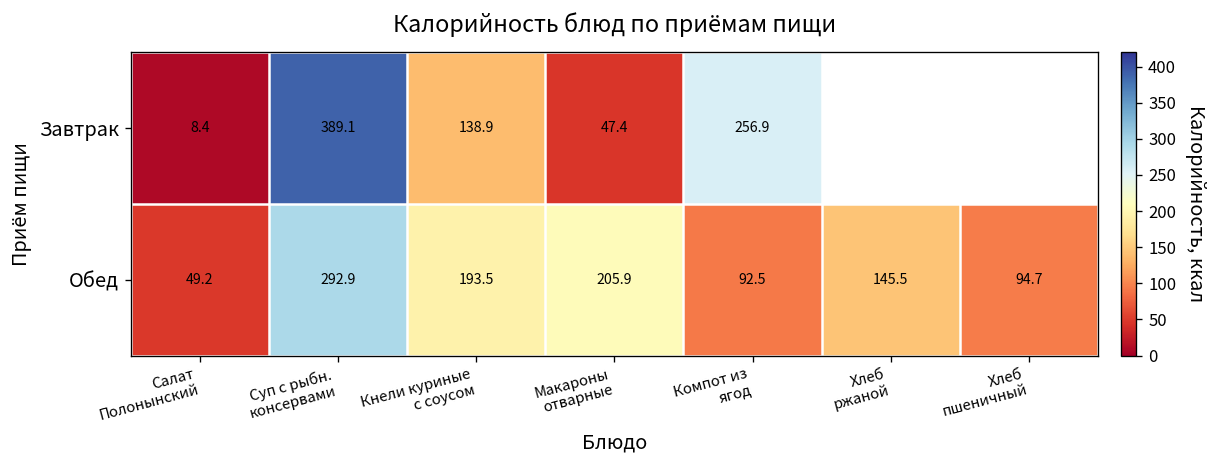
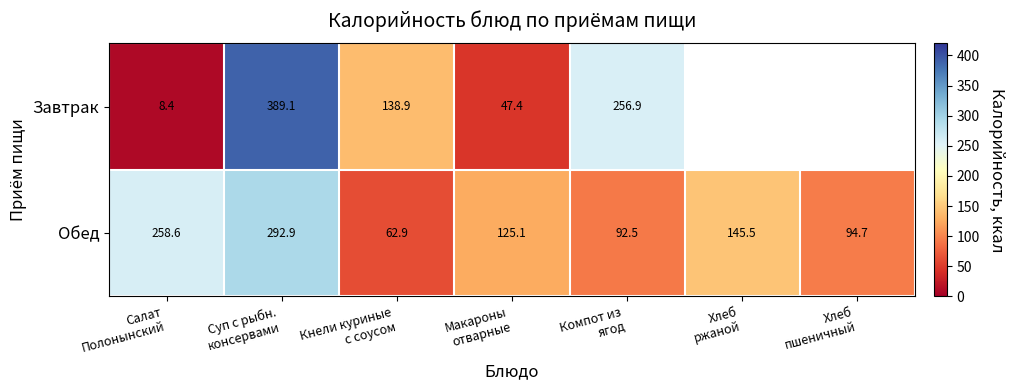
  {
    "Завтрак": {
      "Салат Полонынский": 8.4,
      "Суп с рыбн. консервами": 389.1,
      "Кнели куриные с соусом": 138.9,
      "Макароны отварные": 47.4,
      "Компот из ягод": 256.9
    },
    "Обед": {
-     "Салат Полонынский": 49.2,
+     "Салат Полонынский": 258.6,
      "Суп с рыбн. консервами": 292.9,
-     "Кнели куриные с соусом": 193.5,
-     "Макароны отварные": 205.9,
+     "Кнели куриные с соусом": 62.9,
+     "Макароны отварные": 125.1,
      "Компот из ягод": 92.5,
      "Хлеб ржаной": 145.5,
      "Хлеб пшеничный": 94.7
    }
  }
